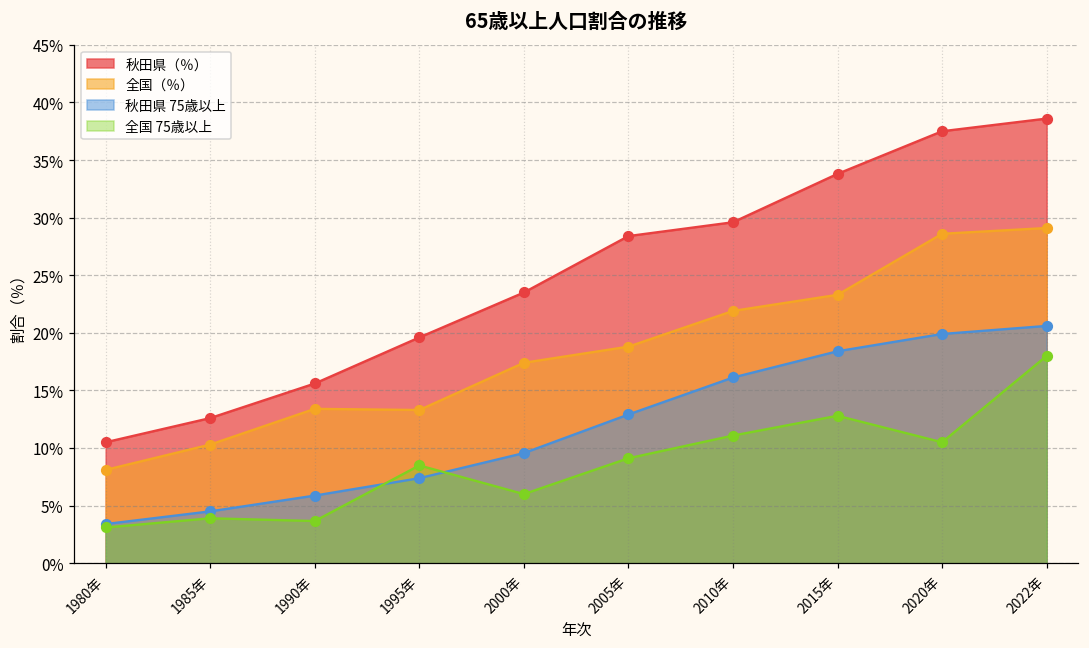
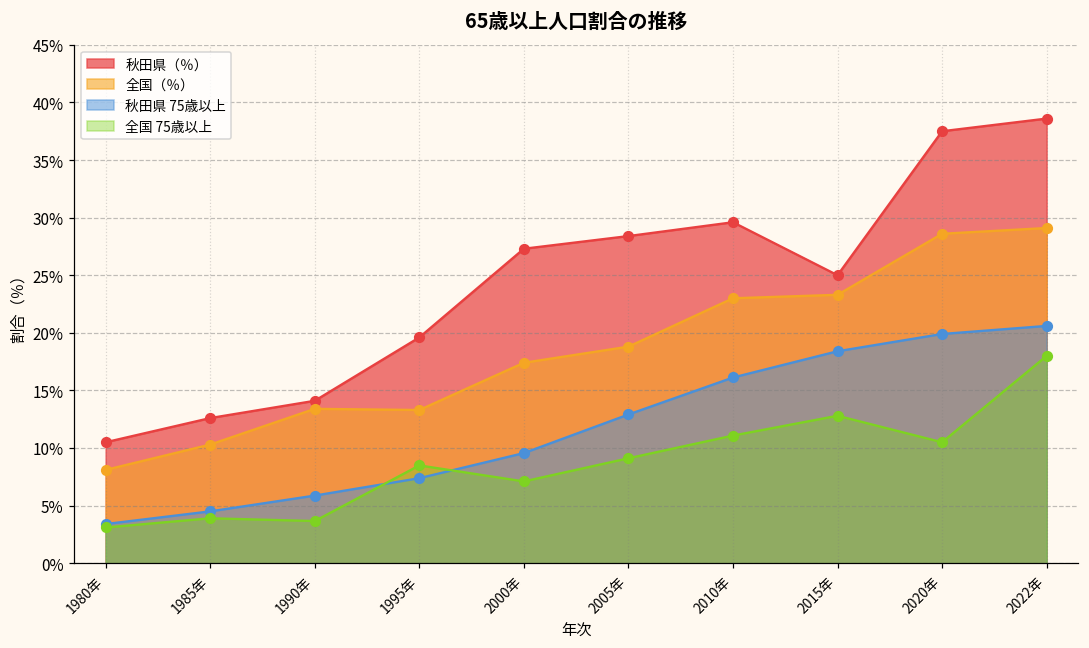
  {
    "秋田県（％）": {
      "1980年": "10.5%",
      "1985年": "12.6%",
-     "1990年": "15.6%",
+     "1990年": "14.1%",
      "1995年": "19.6%",
-     "2000年": "23.5%",
+     "2000年": "27.3%",
      "2005年": "28.4%",
      "2010年": "29.6%",
-     "2015年": "33.8%",
+     "2015年": "25.0%",
      "2020年": "37.5%",
      "2022年": "38.6%"
    },
    "全国（％）": {
      "1980年": "8.1%",
      "1985年": "10.3%",
      "1990年": "13.4%",
      "1995年": "13.3%",
      "2000年": "17.4%",
      "2005年": "18.8%",
-     "2010年": "21.9%",
+     "2010年": "23.0%",
      "2015年": "23.3%",
      "2020年": "28.6%",
      "2022年": "29.1%"
    },
    "秋田県 75歳以上": {
      "1980年": "3.4%",
      "1985年": "4.5%",
      "1990年": "5.9%",
      "1995年": "7.4%",
      "2000年": "9.6%",
      "2005年": "12.9%",
      "2010年": "16.1%",
      "2015年": "18.4%",
      "2020年": "19.9%",
      "2022年": "20.6%"
    },
    "全国 75歳以上": {
      "1980年": "3.1%",
      "1985年": "3.9%",
      "1990年": "3.7%",
      "1995年": "8.5%",
-     "2000年": "6.0%",
+     "2000年": "7.1%",
      "2005年": "9.1%",
      "2010年": "11.1%",
      "2015年": "12.8%",
      "2020年": "10.5%",
      "2022年": "18.0%"
    }
  }
